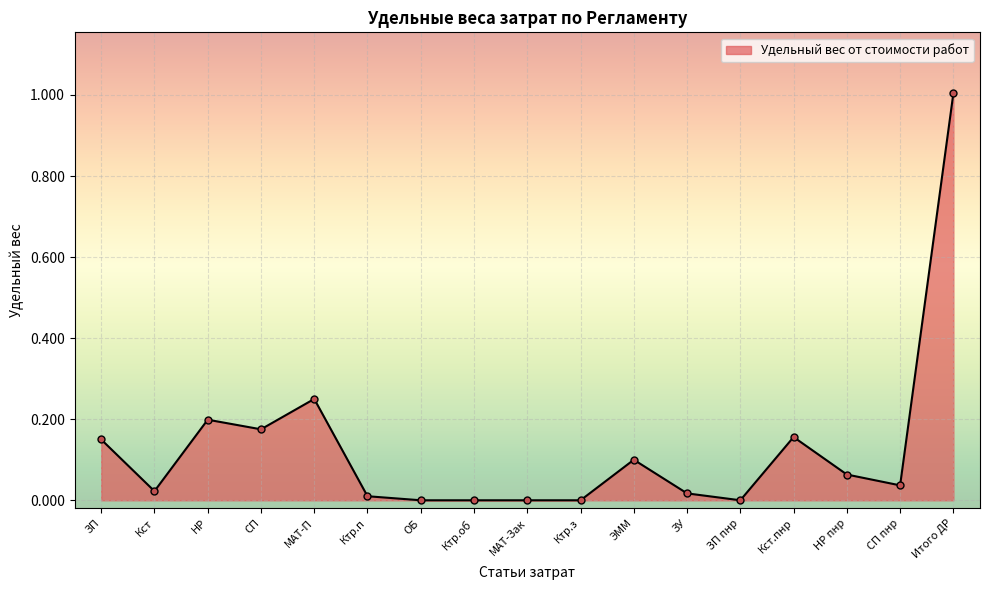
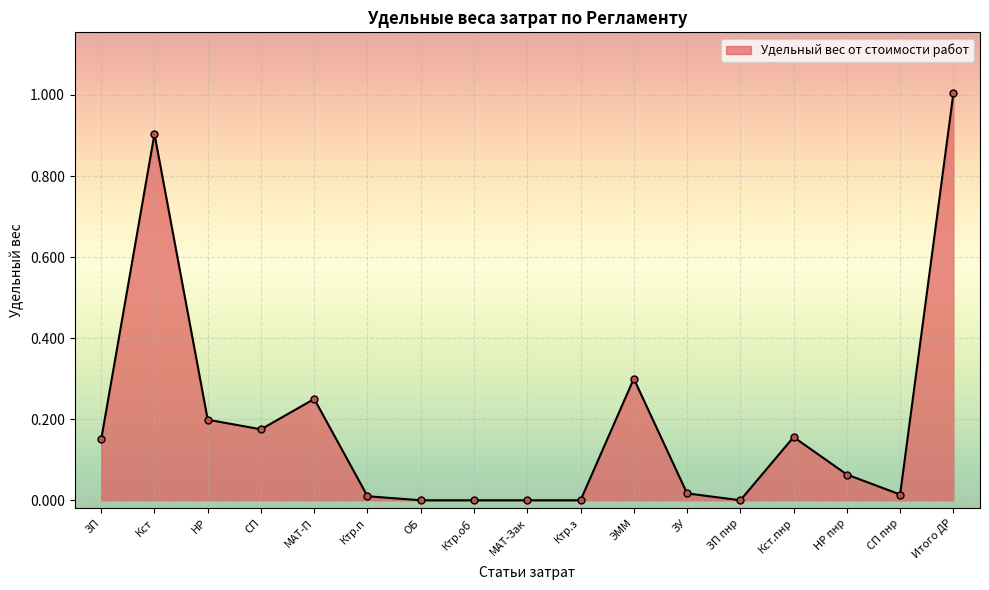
  {
    "ЗП": 0.15,
-   "Кст": 0.02,
+   "Кст": 0.90,
    "НР": 0.20,
    "СП": 0.18,
    "МАТ-П": 0.25,
    "Ктр.п": 0.01,
    "ОБ": 0.00,
    "Ктр.об": 0.00,
    "МАТ-Зак": 0.00,
    "Ктр.з": 0.00,
-   "ЭММ": 0.1,
+   "ЭММ": 0.3,
    "ЗУ": 0.02,
    "ЗП пнр": 0.00,
    "Кст.пнр": 0.16,
    "НР пнр": 0.06,
-   "СП пнр": 0.04,
+   "СП пнр": 0.01,
    "Итого ДР": 1.00
  }
